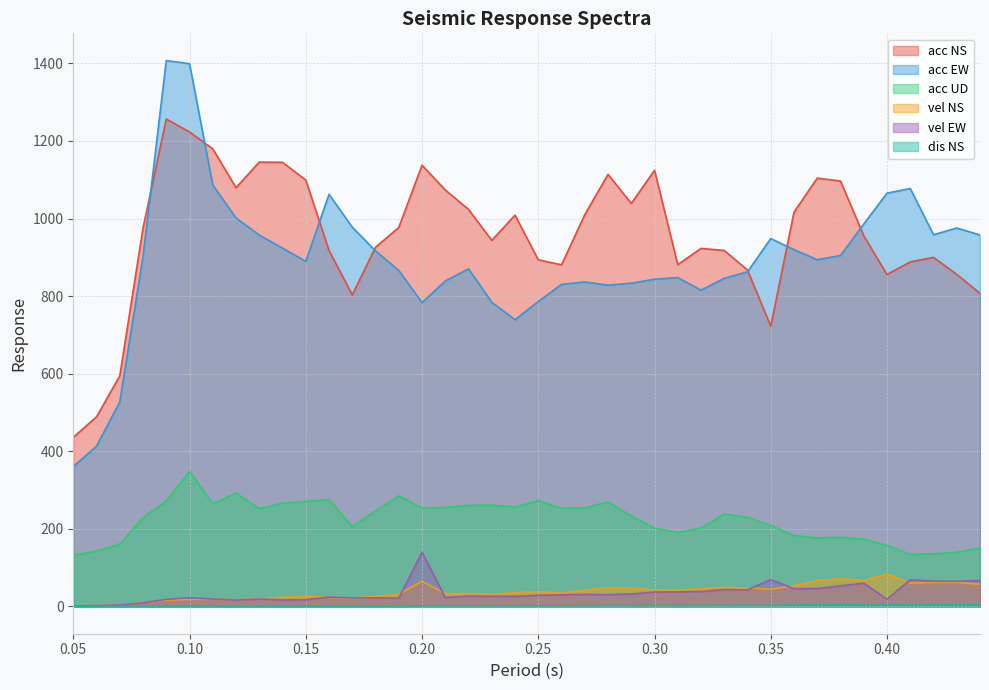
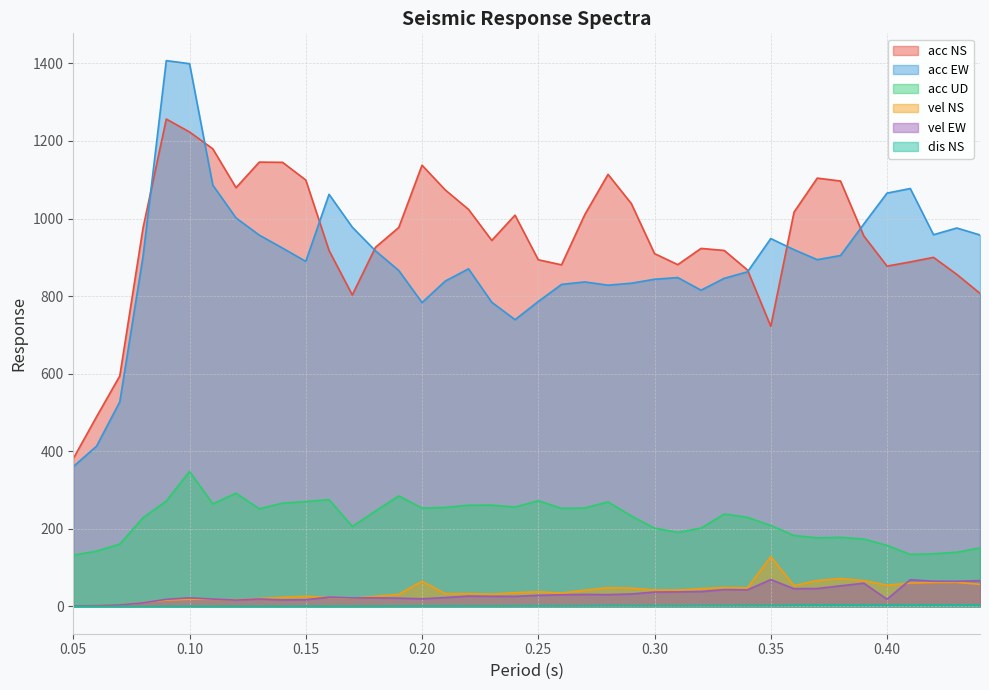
  {
    "acc NS": {
-     "0.05": 440,
+     "0.05": 380,
      "0.10": 1220,
      "0.15": 1100,
      "0.20": 1140,
      "0.25": 890,
-     "0.30": 1120,
+     "0.30": 910,
      "0.35": 720,
-     "0.40": 860
+     "0.40": 880
    },
    "vel NS": {
      "0.15": 30,
      "0.20": 60,
      "0.25": 40,
-     "0.35": 40,
-     "0.40": 80
+     "0.35": 130,
+     "0.40": 50
    },
    "vel EW": {
      "0.15": 20,
-     "0.20": 140,
+     "0.20": 20,
      "0.25": 30,
      "0.35": 70,
      "0.40": 20
    }
  }
